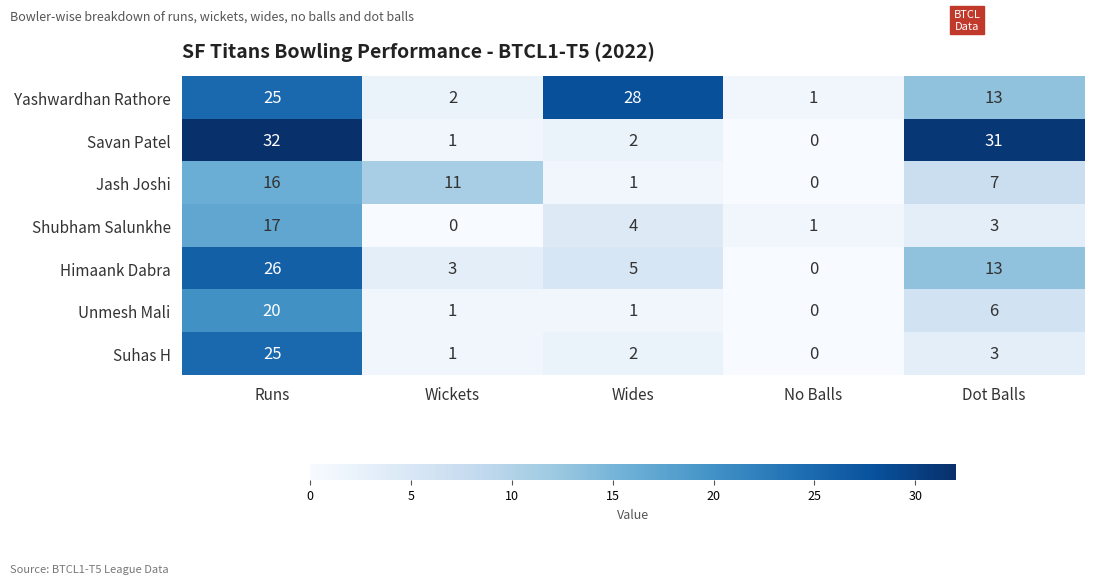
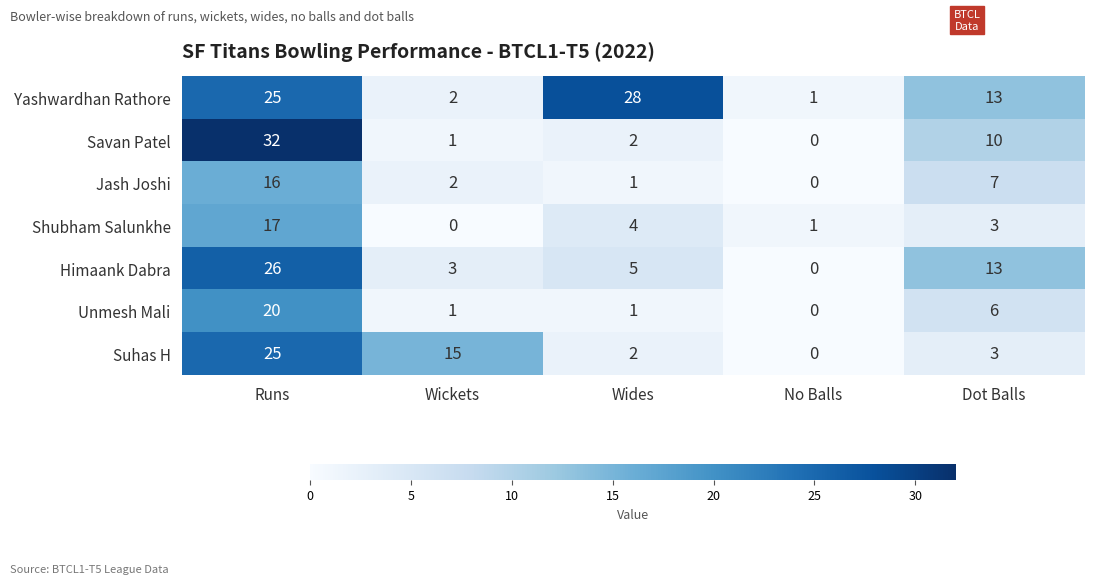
  {
    "Yashwardhan Rathore": {
      "Runs": 25,
      "Wickets": 2,
      "Wides": 28,
      "No Balls": 1,
      "Dot Balls": 13
    },
    "Savan Patel": {
      "Runs": 32,
      "Wickets": 1,
      "Wides": 2,
      "No Balls": 0,
-     "Dot Balls": 31
+     "Dot Balls": 10
    },
    "Jash Joshi": {
      "Runs": 16,
-     "Wickets": 11,
+     "Wickets": 2,
      "Wides": 1,
      "No Balls": 0,
      "Dot Balls": 7
    },
    "Shubham Salunkhe": {
      "Runs": 17,
      "Wickets": 0,
      "Wides": 4,
      "No Balls": 1,
      "Dot Balls": 3
    },
    "Himaank Dabra": {
      "Runs": 26,
      "Wickets": 3,
      "Wides": 5,
      "No Balls": 0,
      "Dot Balls": 13
    },
    "Unmesh Mali": {
      "Runs": 20,
      "Wickets": 1,
      "Wides": 1,
      "No Balls": 0,
      "Dot Balls": 6
    },
    "Suhas H": {
      "Runs": 25,
-     "Wickets": 1,
+     "Wickets": 15,
      "Wides": 2,
      "No Balls": 0,
      "Dot Balls": 3
    }
  }
